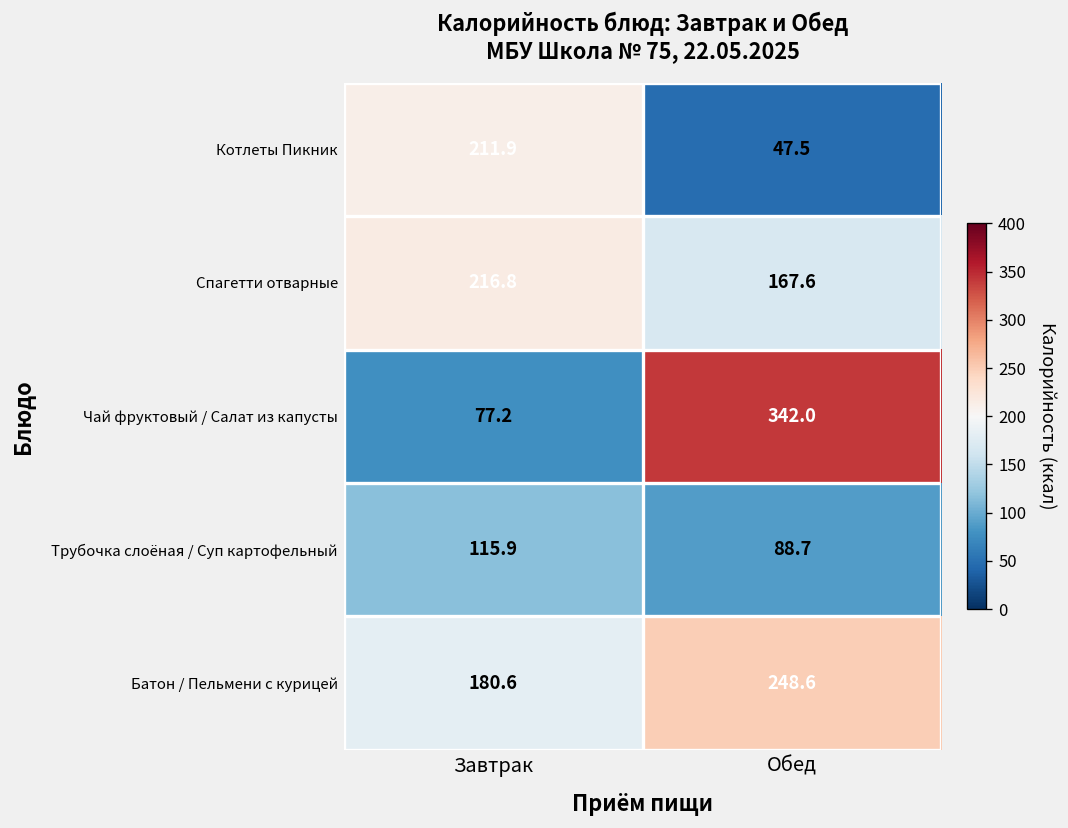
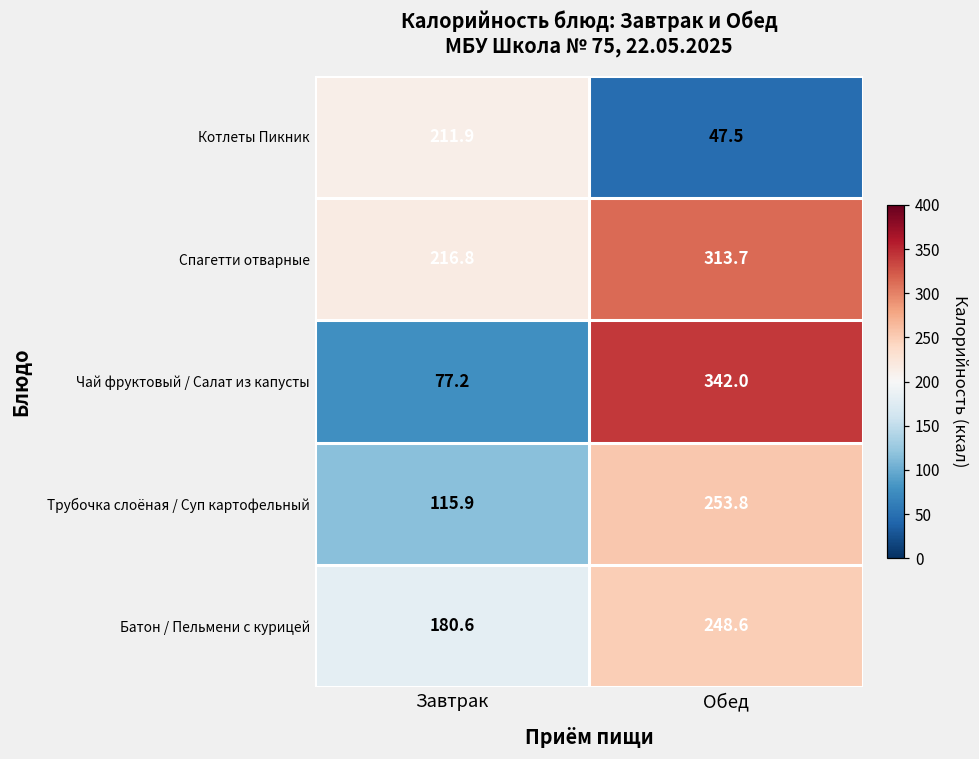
  {
    "Котлеты Пикник": {
      "Обед": 47.5
    },
    "Спагетти отварные": {
-     "Обед": 167.6
+     "Обед": 313.7
    },
    "Чай фруктовый / Салат из капусты": {
      "Завтрак": 77.2,
      "Обед": 342.0
    },
    "Трубочка слоёная / Суп картофельный": {
      "Завтрак": 115.9,
-     "Обед": 88.7
+     "Обед": 253.8
    },
    "Батон / Пельмени с курицей": {
      "Завтрак": 180.6,
      "Обед": 248.6
    }
  }
